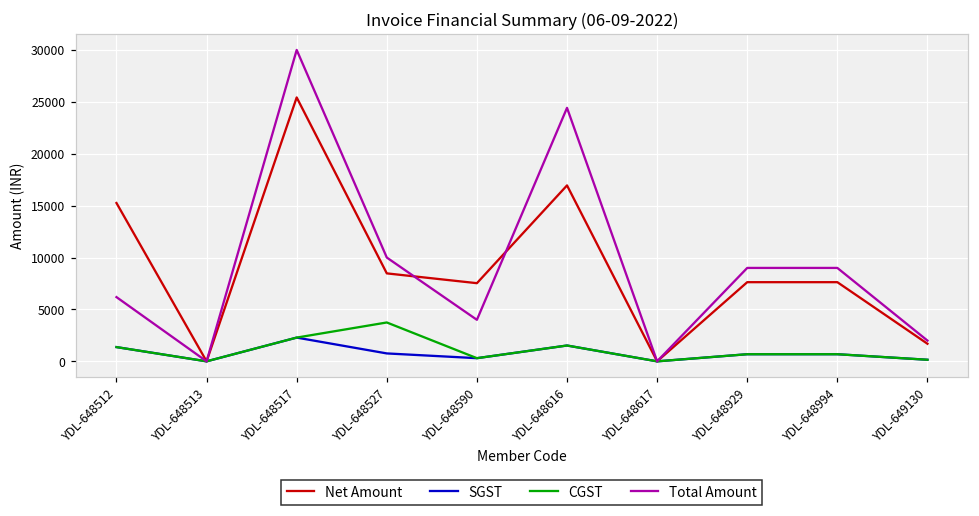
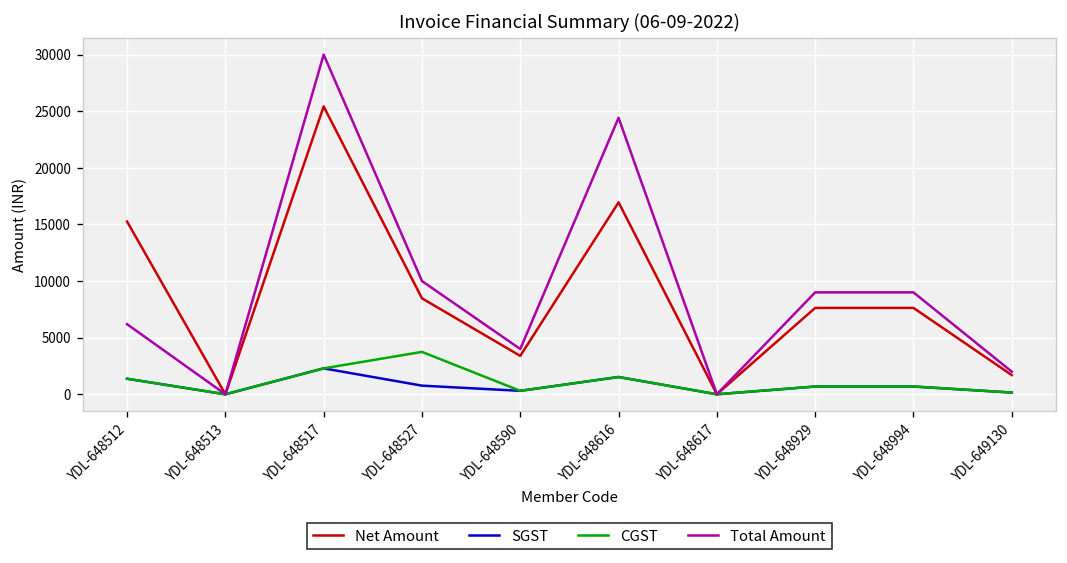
  {
    "Net Amount": {
      "YDL-648512": 15000,
      "YDL-648517": 25000,
      "YDL-648527": 8000,
-     "YDL-648590": 8000,
+     "YDL-648590": 3000,
      "YDL-648616": 17000,
      "YDL-648929": 8000,
      "YDL-648994": 8000,
      "YDL-649130": 2000
    },
    "SGST": {
      "YDL-648527": 1000
    },
    "CGST": {
      "YDL-648527": 4000
    },
    "Total Amount": {
      "YDL-648512": 6000,
      "YDL-648517": 30000,
      "YDL-648527": 10000,
      "YDL-648590": 4000,
      "YDL-648616": 24000,
      "YDL-648929": 9000,
      "YDL-648994": 9000,
      "YDL-649130": 2000
    }
  }
